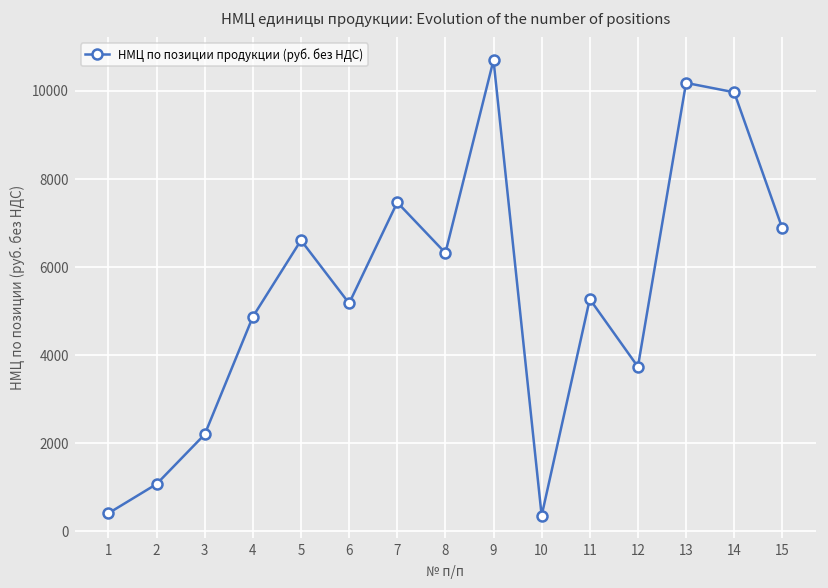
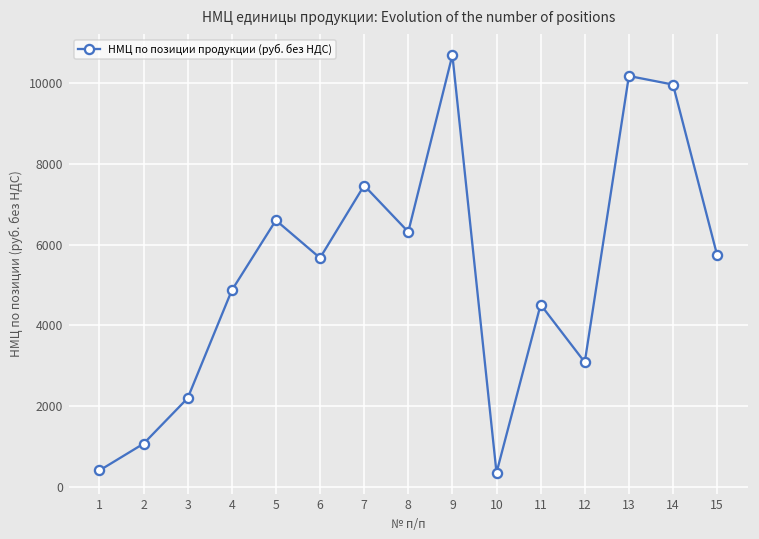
  {
    "1": 400,
    "2": 1100,
    "3": 2200,
    "4": 4900,
    "5": 6600,
-   "6": 5200,
+   "6": 5700,
    "7": 7500,
    "8": 6300,
    "9": 10700,
    "10": 400,
-   "11": 5300,
-   "12": 3700,
+   "11": 4500,
+   "12": 3100,
    "13": 10200,
    "14": 10000,
-   "15": 6900
+   "15": 5700
  }
